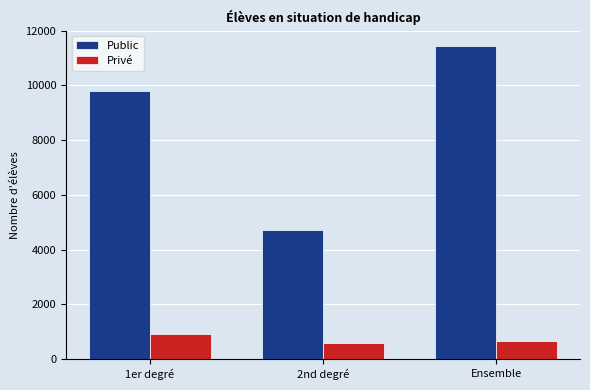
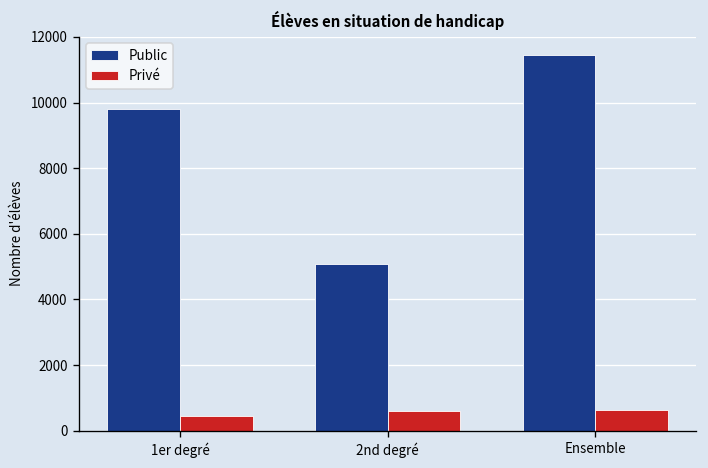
  {
    "Public": {
      "1er degré": 9800,
-     "2nd degré": 4700,
+     "2nd degré": 5100,
      "Ensemble": 11400
    },
    "Privé": {
-     "1er degré": 900,
+     "1er degré": 400,
      "2nd degré": 600,
      "Ensemble": 600
    }
  }
